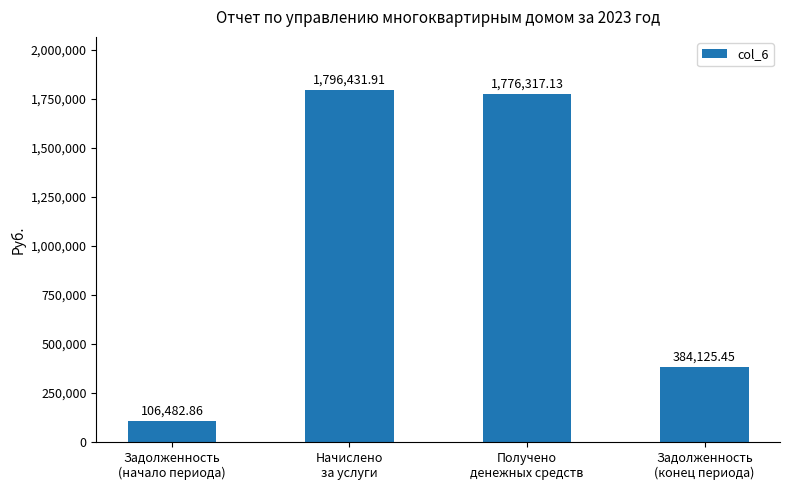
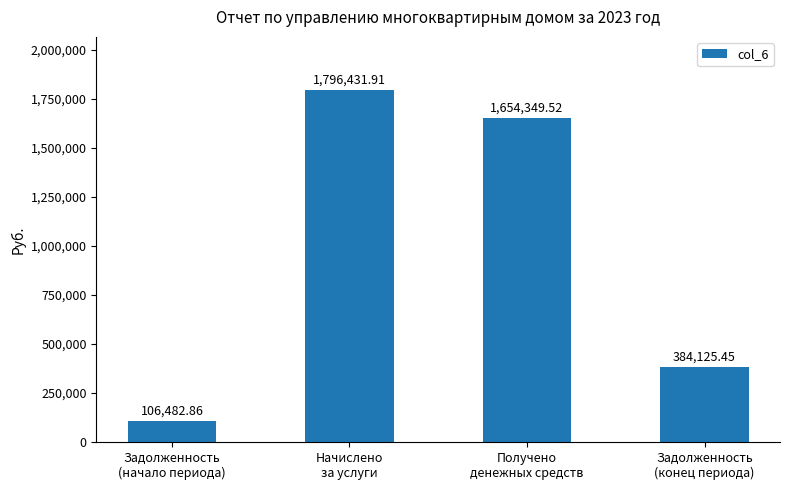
  {
    "Задолженность (начало периода)": "106,482.86",
    "Начислено за услуги": "1,796,431.91",
-   "Получено денежных средств": "1,776,317.13",
+   "Получено денежных средств": "1,654,349.52",
    "Задолженность (конец периода)": "384,125.45"
  }
